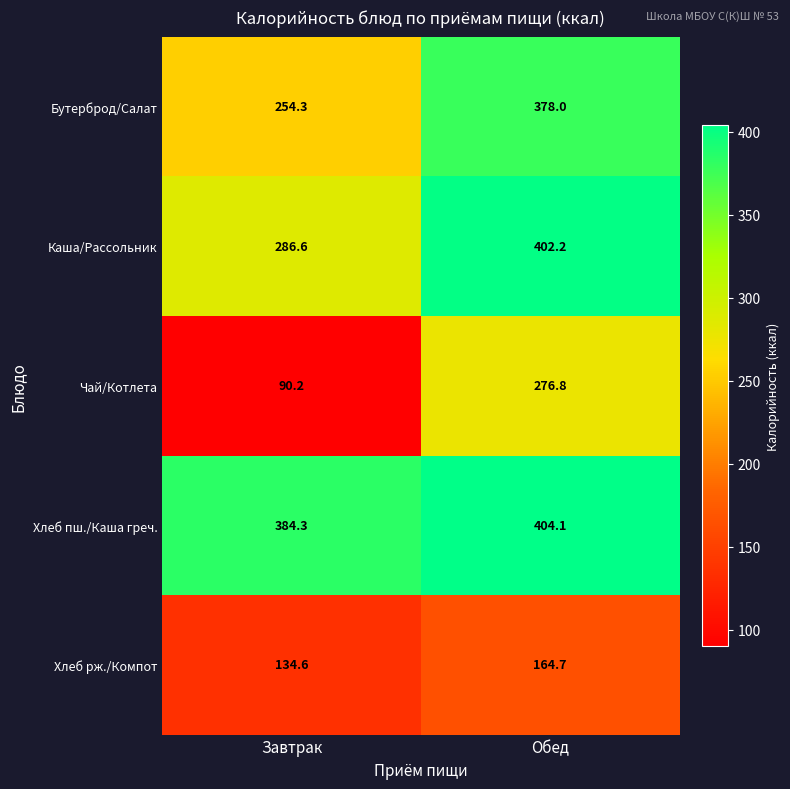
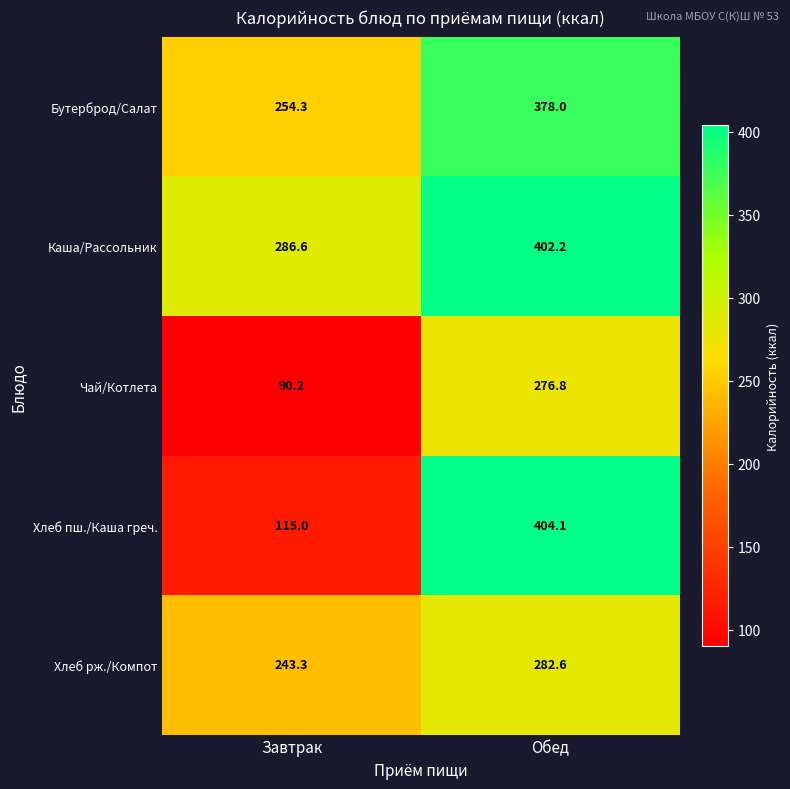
  {
    "Бутерброд/Салат": {
      "Завтрак": 254.3,
      "Обед": 378.0
    },
    "Каша/Рассольник": {
      "Завтрак": 286.6,
      "Обед": 402.2
    },
    "Чай/Котлета": {
      "Завтрак": 90.2,
      "Обед": 276.8
    },
    "Хлеб пш./Каша греч.": {
-     "Завтрак": 384.3,
+     "Завтрак": 115.0,
      "Обед": 404.1
    },
    "Хлеб рж./Компот": {
-     "Завтрак": 134.6,
-     "Обед": 164.7
+     "Завтрак": 243.3,
+     "Обед": 282.6
    }
  }
